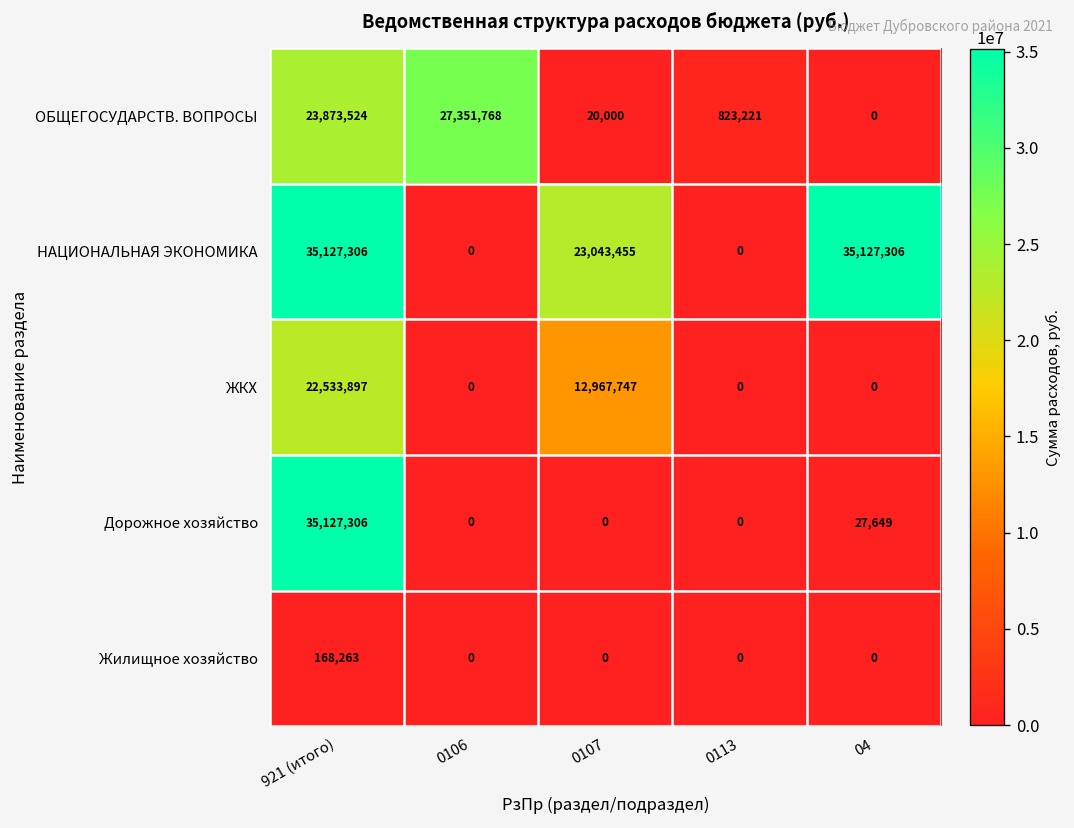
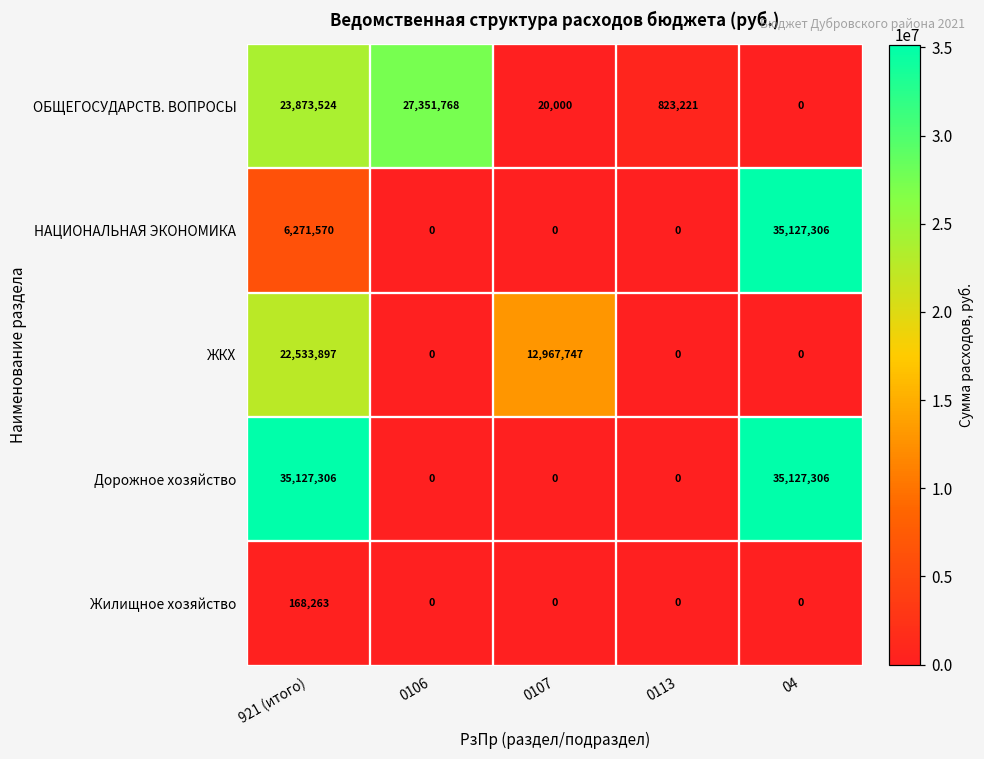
  {
    "ОБЩЕГОСУДАРСТВ. ВОПРОСЫ": {
      "921 (итого)": "23,873,524",
      "0106": "27,351,768",
      "0107": "20,000",
      "0113": "823,221",
      "04": "0"
    },
    "НАЦИОНАЛЬНАЯ ЭКОНОМИКА": {
-     "921 (итого)": "35,127,306",
+     "921 (итого)": "6,271,570",
      "0106": "0",
-     "0107": "23,043,455",
+     "0107": "0",
      "0113": "0",
      "04": "35,127,306"
    },
    "ЖКХ": {
      "921 (итого)": "22,533,897",
      "0106": "0",
      "0107": "12,967,747",
      "0113": "0",
      "04": "0"
    },
    "Дорожное хозяйство": {
      "921 (итого)": "35,127,306",
      "0106": "0",
      "0107": "0",
      "0113": "0",
-     "04": "27,649"
+     "04": "35,127,306"
    },
    "Жилищное хозяйство": {
      "921 (итого)": "168,263",
      "0106": "0",
      "0107": "0",
      "0113": "0",
      "04": "0"
    }
  }
